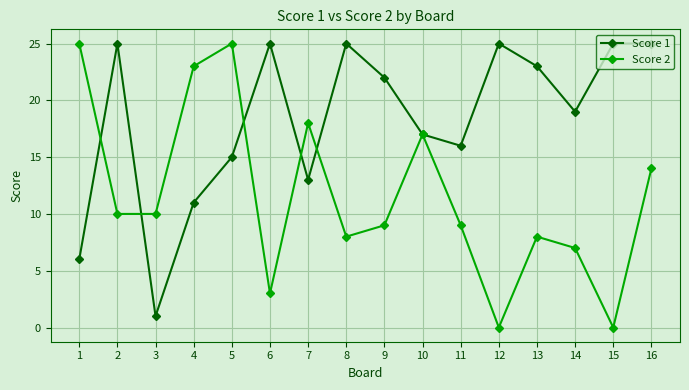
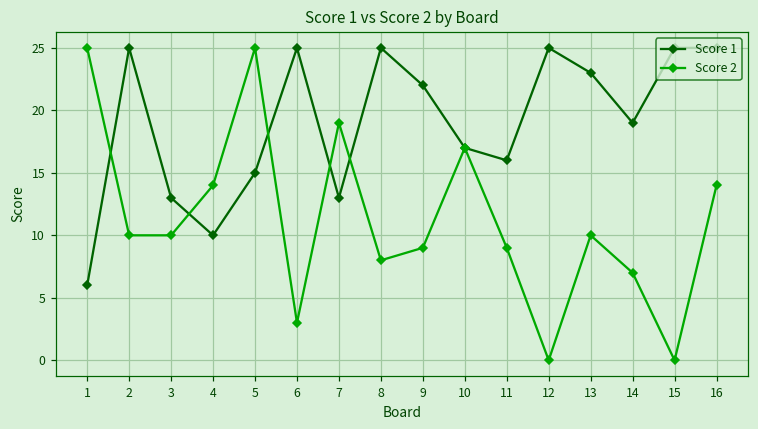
  {
    "Score 1": {
      "1": 6,
      "2": 25,
-     "3": 1,
-     "4": 11,
+     "3": 13,
+     "4": 10,
      "5": 15,
      "6": 25,
      "7": 13,
      "8": 25,
      "9": 22,
      "11": 16,
      "12": 25,
      "13": 23,
      "14": 19
    },
    "Score 2": {
      "1": 25,
      "2": 10,
      "3": 10,
-     "4": 23,
+     "4": 14,
      "5": 25,
      "6": 3,
-     "7": 18,
+     "7": 19,
      "8": 8,
      "9": 9,
      "11": 9,
      "12": 0,
-     "13": 8,
+     "13": 10,
      "14": 7,
      "15": 0,
      "16": 14
    }
  }
